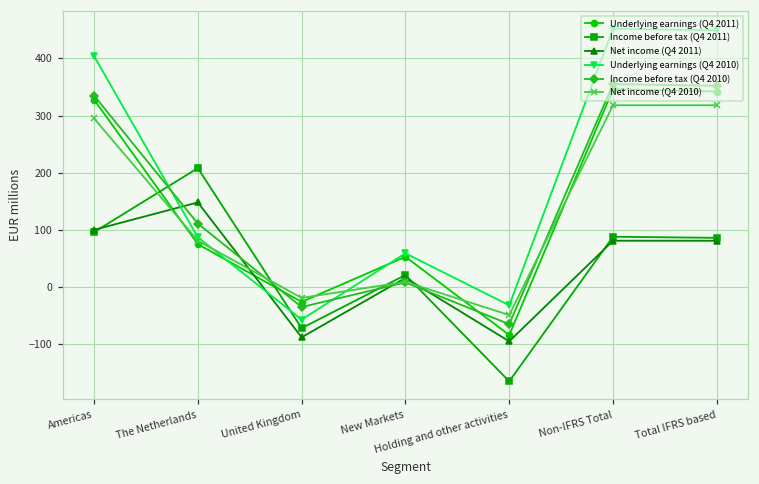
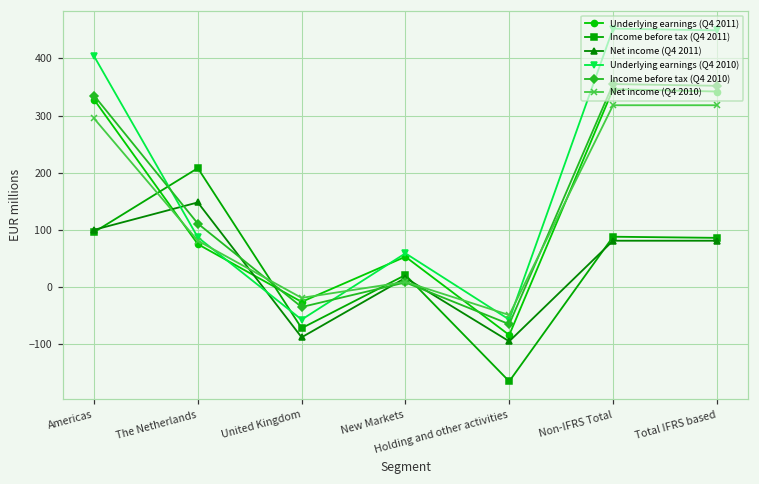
  {
    "Underlying earnings (Q4 2010)": {
      "Americas": 400,
      "The Netherlands": 90,
      "United Kingdom": -60,
      "New Markets": 60,
-     "Holding and other activities": -30
+     "Holding and other activities": -60
    }
  }
